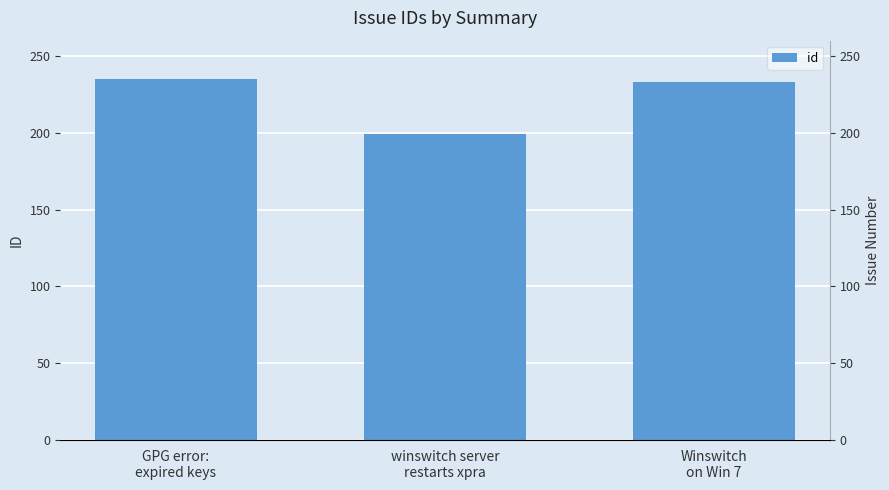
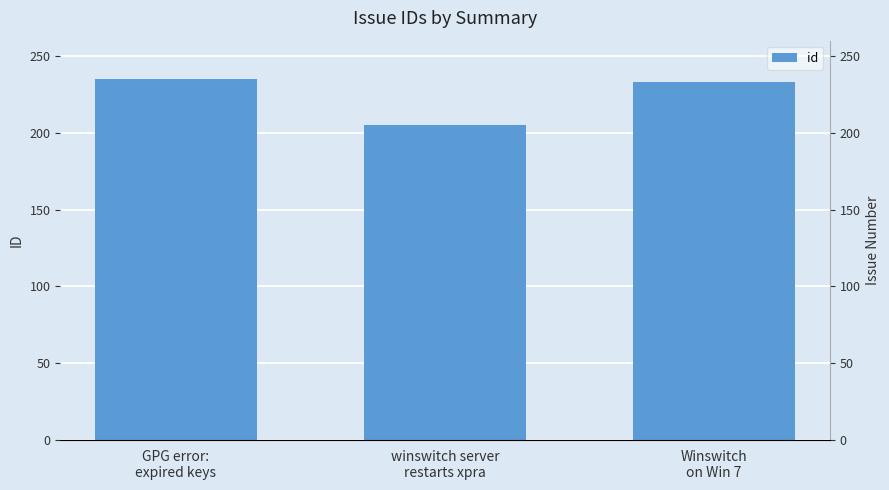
  {
    "GPG error: expired keys": 235,
-   "winswitch server restarts xpra": 199,
+   "winswitch server restarts xpra": 205,
    "Winswitch on Win 7": 233
  }
